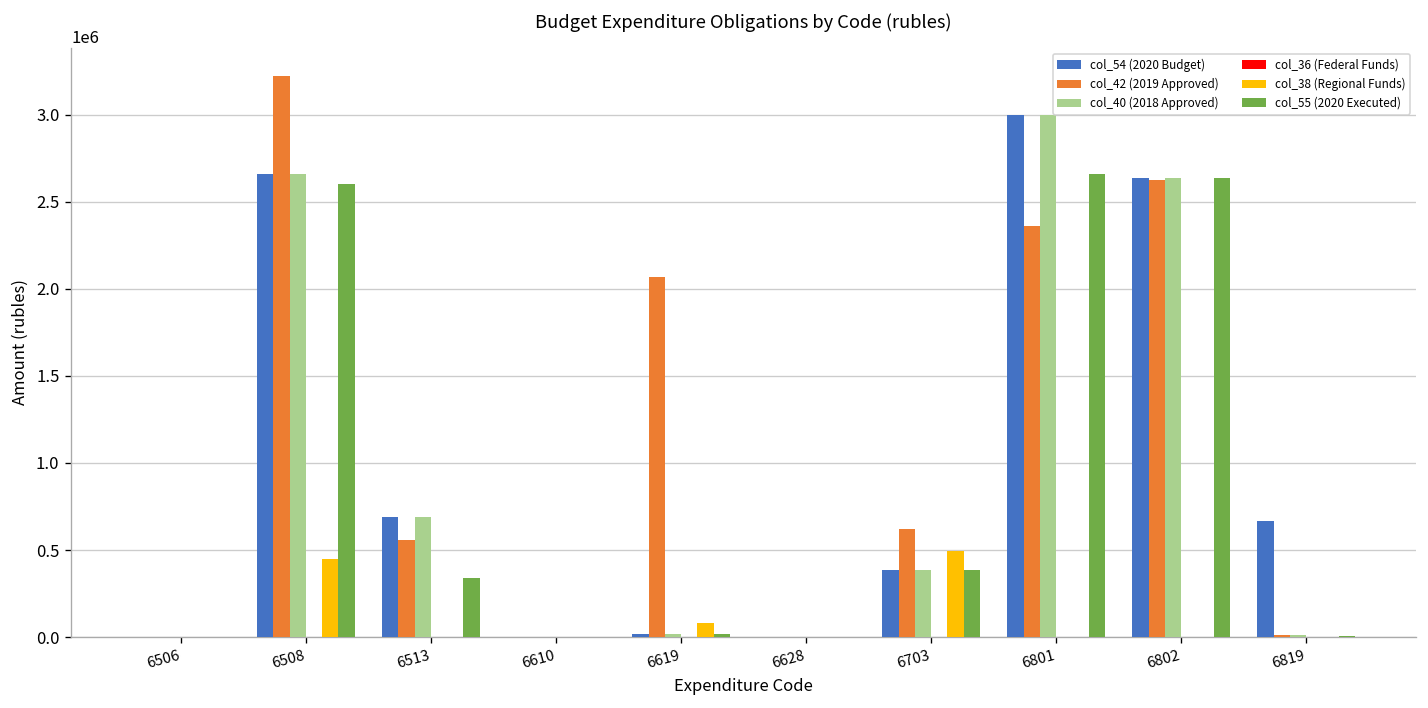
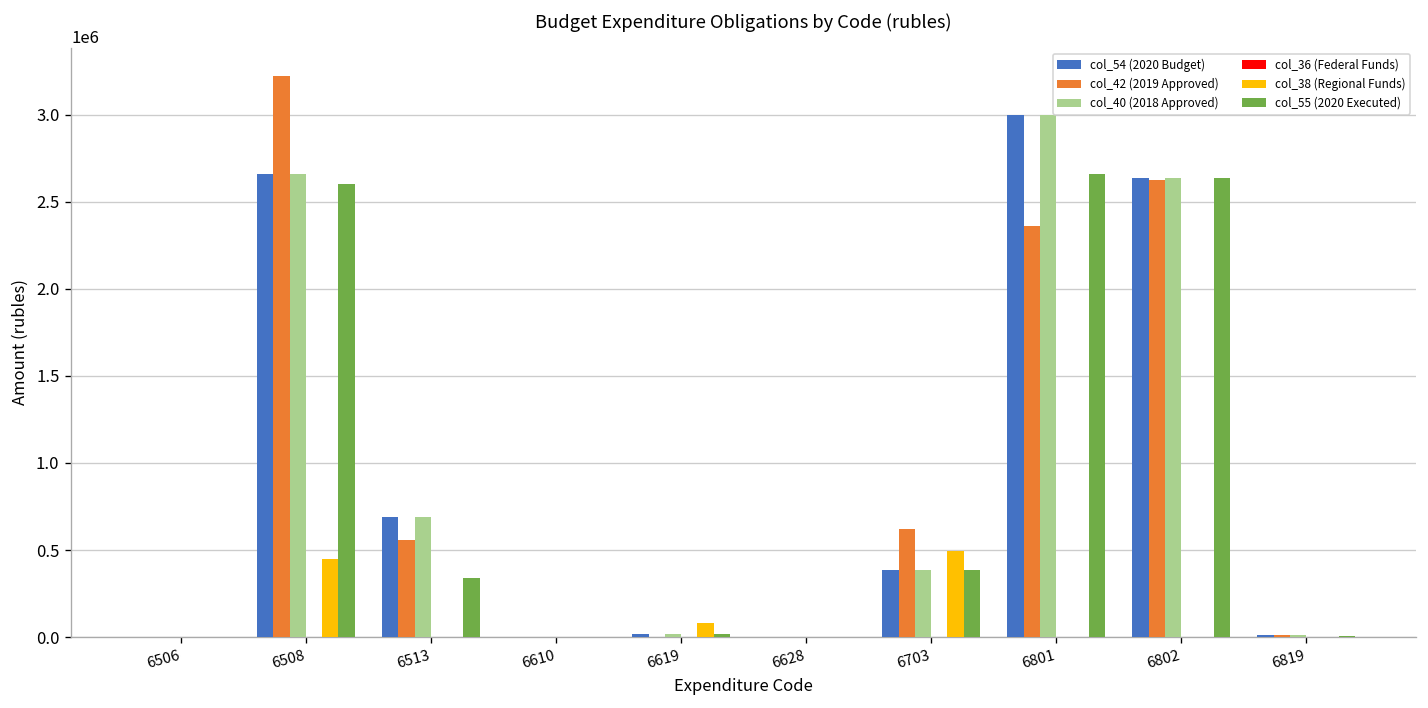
  {
    "col_54 (2020 Budget)": {
      "6508": 2660000,
      "6513": 690000,
      "6619": 20000,
      "6703": 390000,
      "6801": 3000000,
      "6802": 2640000,
-     "6819": 670000
+     "6819": 10000
    },
    "col_42 (2019 Approved)": {
      "6508": 3220000,
      "6513": 560000,
-     "6619": 2070000,
+     "6619": 0,
      "6703": 620000,
      "6801": 2360000,
      "6802": 2630000
    },
    "col_40 (2018 Approved)": {
      "6508": 2660000,
      "6513": 690000,
      "6619": 20000,
      "6703": 390000,
      "6801": 3000000,
      "6802": 2640000
    },
    "col_36 (Federal Funds)": {
      "6506": 0,
      "6508": 0,
      "6513": 0,
      "6610": 0,
      "6619": 0,
      "6628": 0,
      "6703": 0,
      "6801": 0,
      "6802": 0,
      "6819": 0
    },
    "col_38 (Regional Funds)": {
      "6506": 0,
      "6508": 450000,
      "6513": 0,
      "6610": 0,
      "6619": 80000,
      "6628": 0,
      "6703": 490000,
      "6801": 0,
      "6802": 0,
      "6819": 0
    },
    "col_55 (2020 Executed)": {
      "6508": 2600000,
      "6513": 340000,
      "6619": 20000,
      "6703": 390000,
      "6801": 2660000,
      "6802": 2640000
    }
  }
